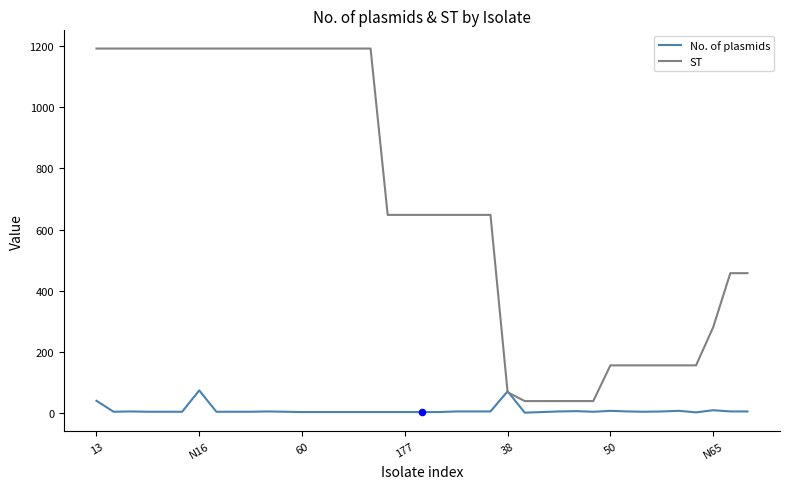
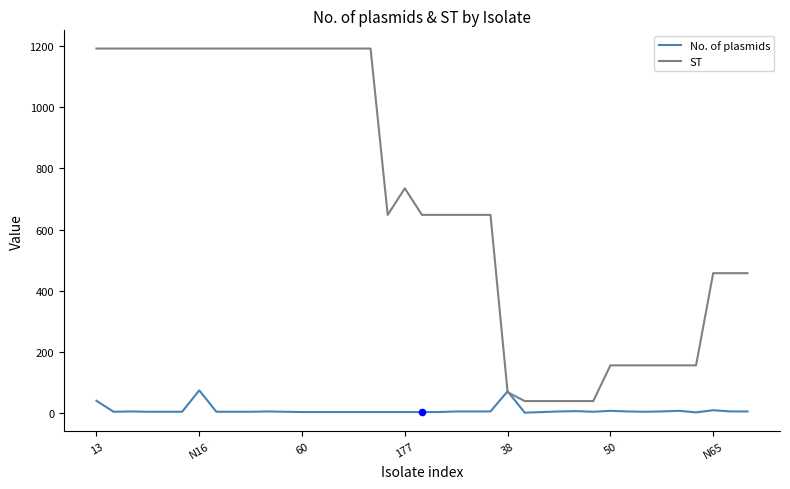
  {
    "No. of plasmids": {
      "13": 40,
      "N16": 70,
      "60": 0,
      "177": 0,
      "50": 10,
      "N65": 10
    },
    "ST": {
      "13": 1190,
      "N16": 1190,
      "60": 1190,
-     "177": 650,
+     "177": 740,
      "50": 160,
-     "N65": 280
+     "N65": 460
    }
  }
